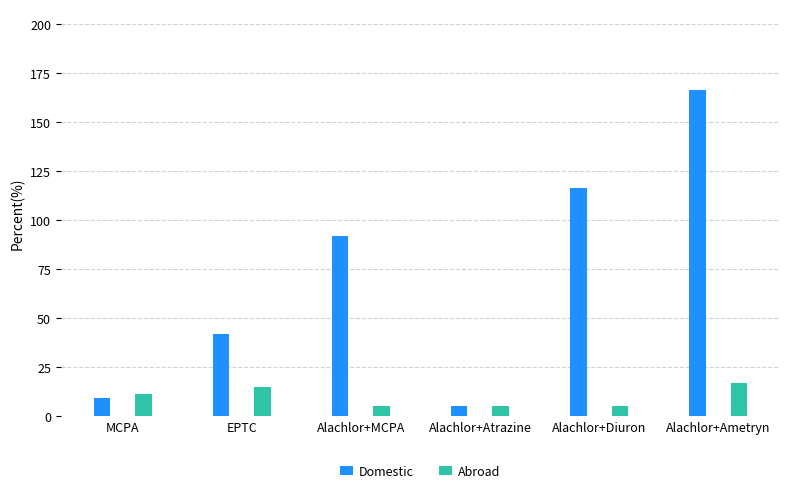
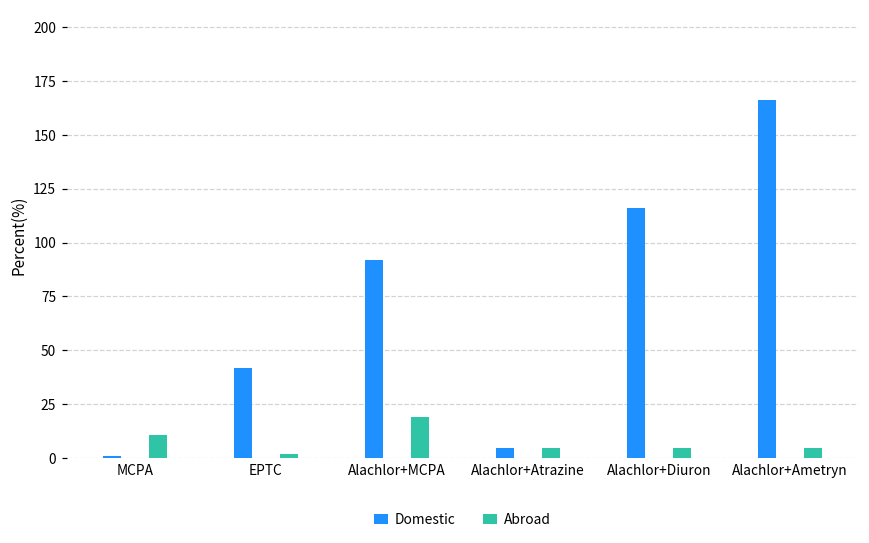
  {
    "Domestic": {
-     "MCPA": 9,
+     "MCPA": 1,
      "EPTC": 42,
      "Alachlor+MCPA": 92,
      "Alachlor+Atrazine": 5,
      "Alachlor+Diuron": 116,
      "Alachlor+Ametryn": 166
    },
    "Abroad": {
      "MCPA": 11,
-     "EPTC": 15,
-     "Alachlor+MCPA": 5,
+     "EPTC": 2,
+     "Alachlor+MCPA": 19,
      "Alachlor+Atrazine": 5,
      "Alachlor+Diuron": 5,
-     "Alachlor+Ametryn": 17
+     "Alachlor+Ametryn": 5
    }
  }
